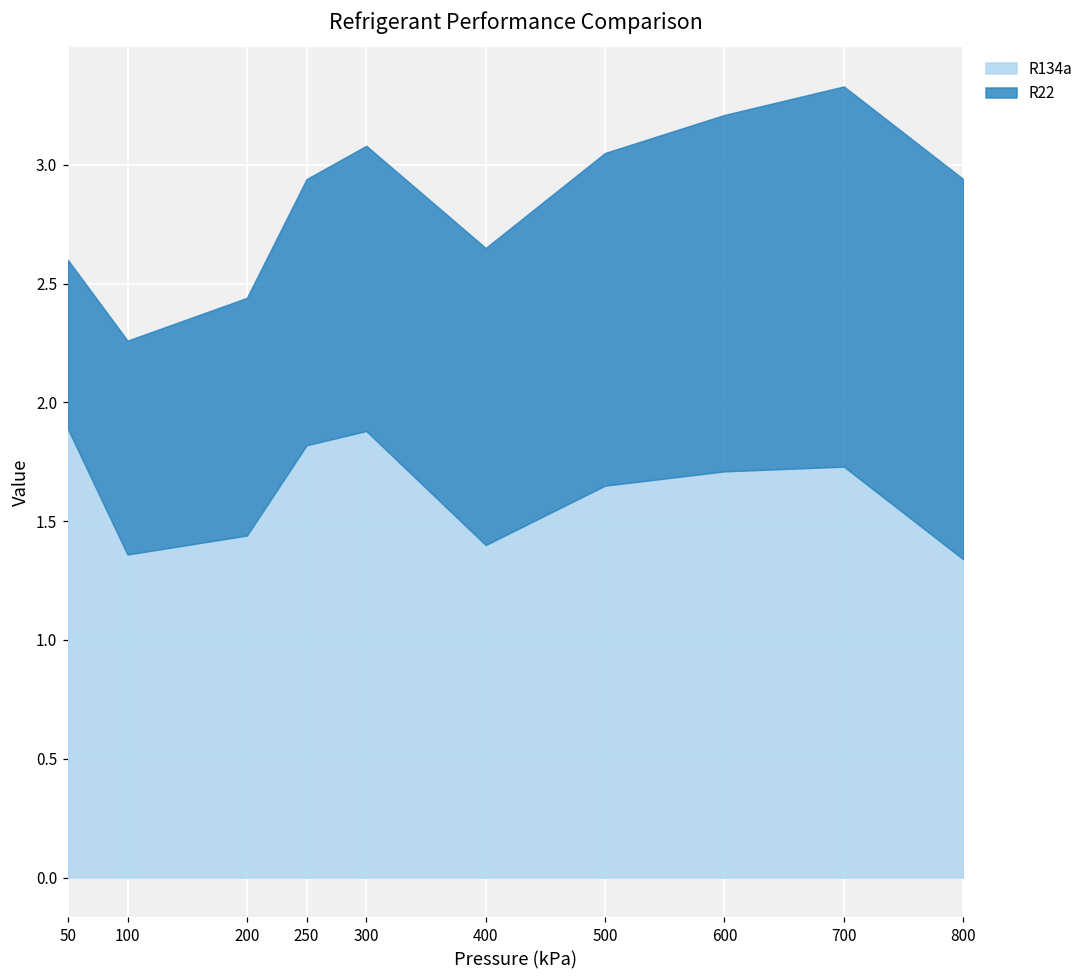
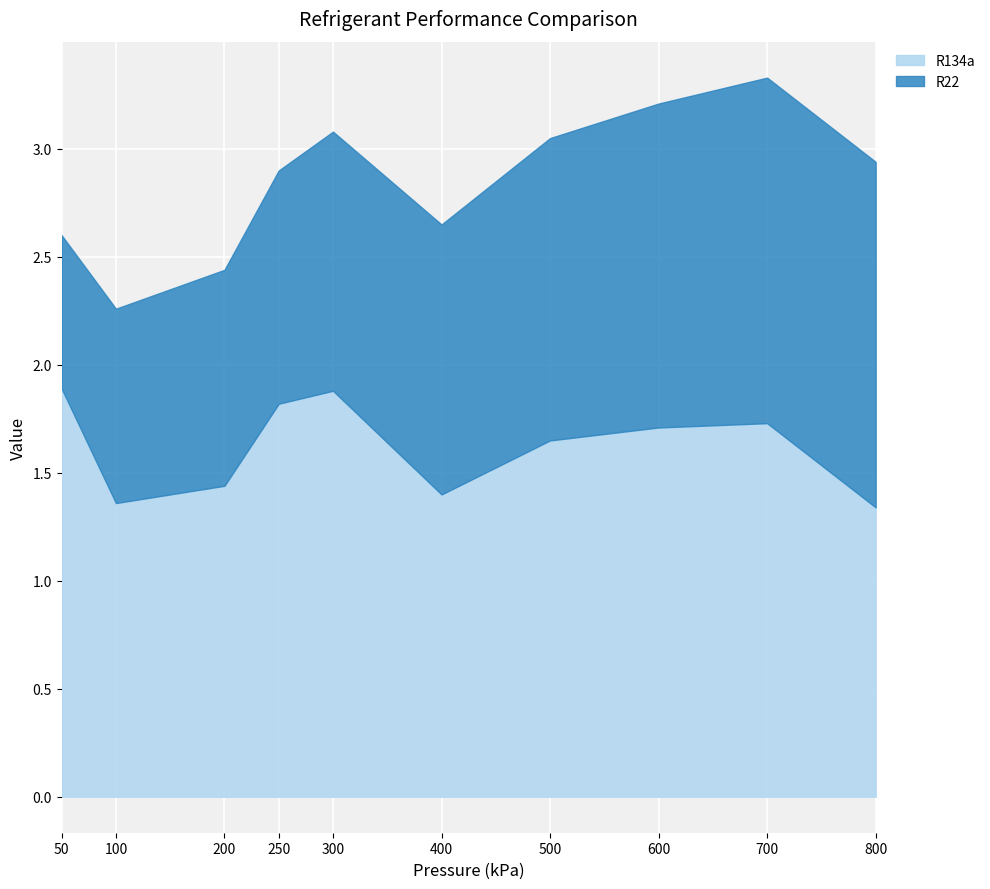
  {
    "R134a": {
      "50": 1.89,
      "100": 1.36,
      "200": 1.44,
      "250": 1.82,
      "300": 1.88,
      "400": 1.40,
      "500": 1.65,
      "600": 1.71,
      "700": 1.73,
      "800": 1.34
    },
    "R22": {
      "50": 0.71,
      "100": 0.90,
      "200": 1.00,
-     "250": 1.12,
+     "250": 1.08,
      "300": 1.20,
      "400": 1.25,
      "500": 1.40,
      "600": 1.50,
      "700": 1.60,
      "800": 1.60
    }
  }
